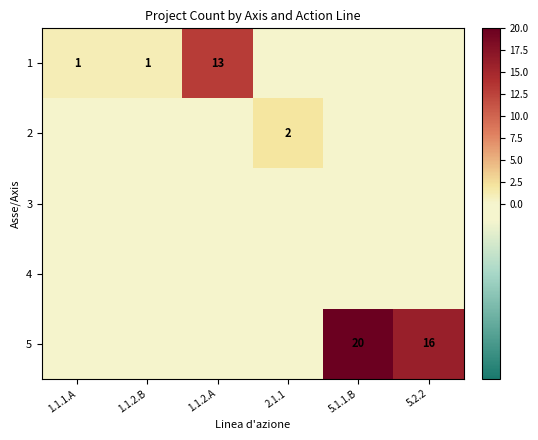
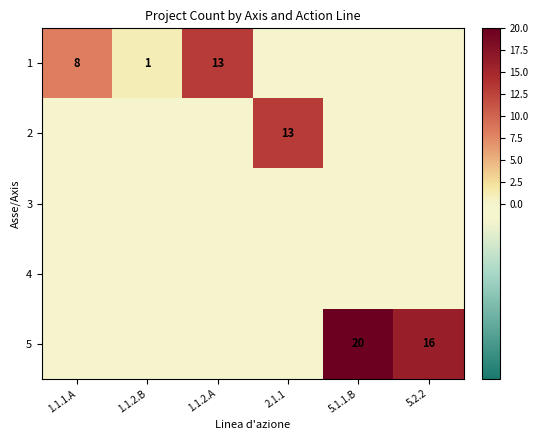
  {
    "1": {
-     "1.1.1.A": 1,
+     "1.1.1.A": 8,
      "1.1.2.B": 1,
      "1.1.2.A": 13
    },
    "2": {
-     "2.1.1": 2
+     "2.1.1": 13
    },
    "5": {
      "5.1.1.B": 20,
      "5.2.2": 16
    }
  }
